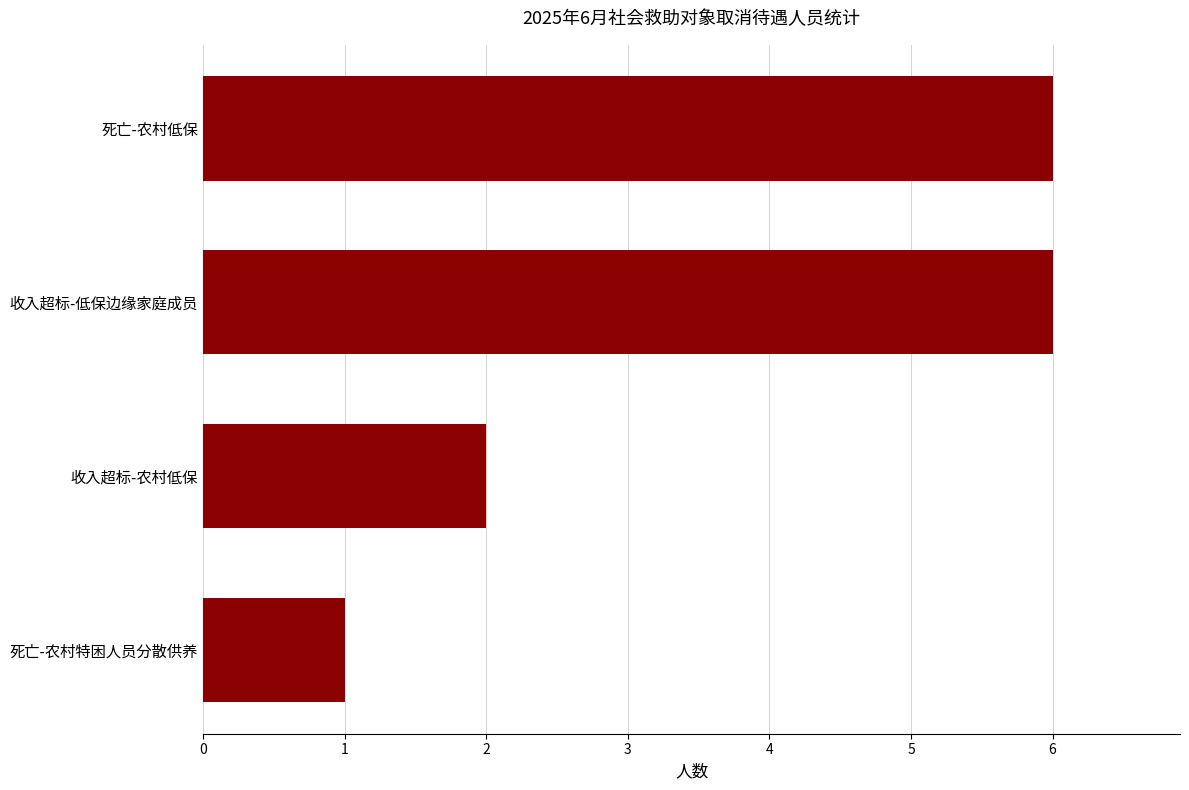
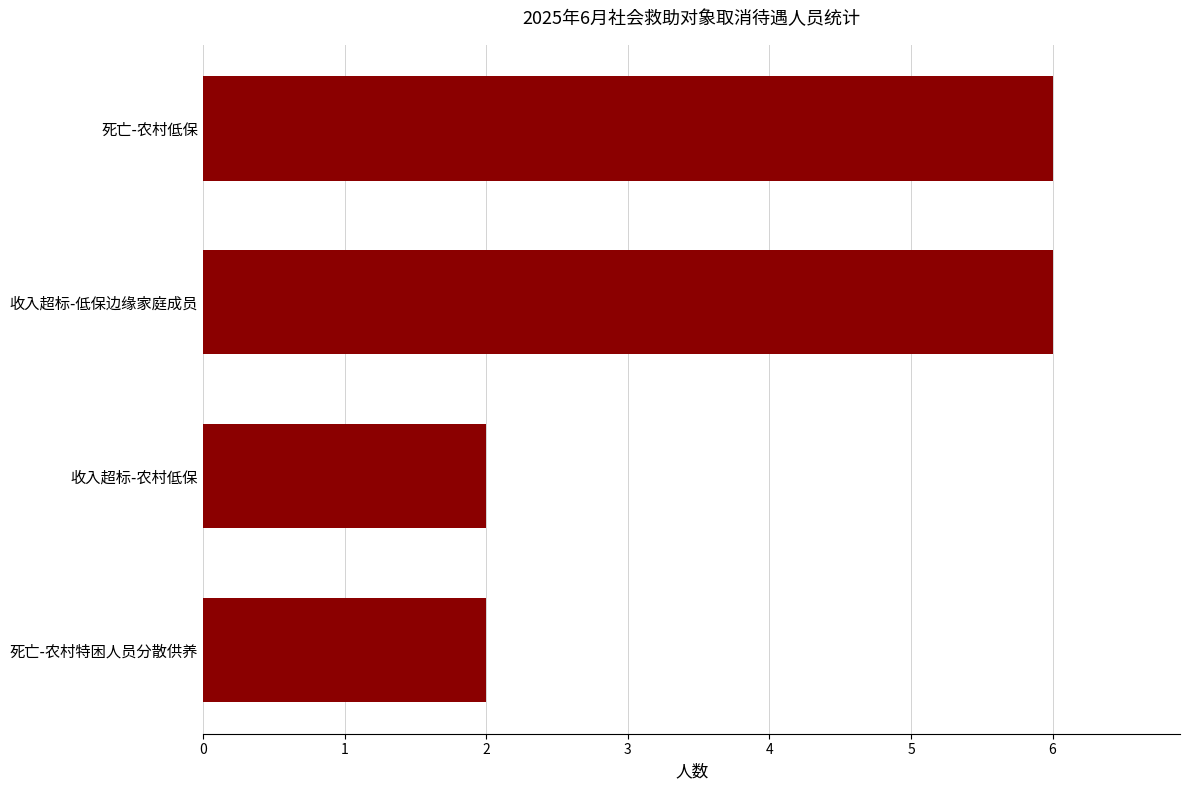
  {
    "死亡-农村低保": 6,
    "收入超标-低保边缘家庭成员": 6,
    "收入超标-农村低保": 2,
-   "死亡-农村特困人员分散供养": 1
+   "死亡-农村特困人员分散供养": 2
  }
